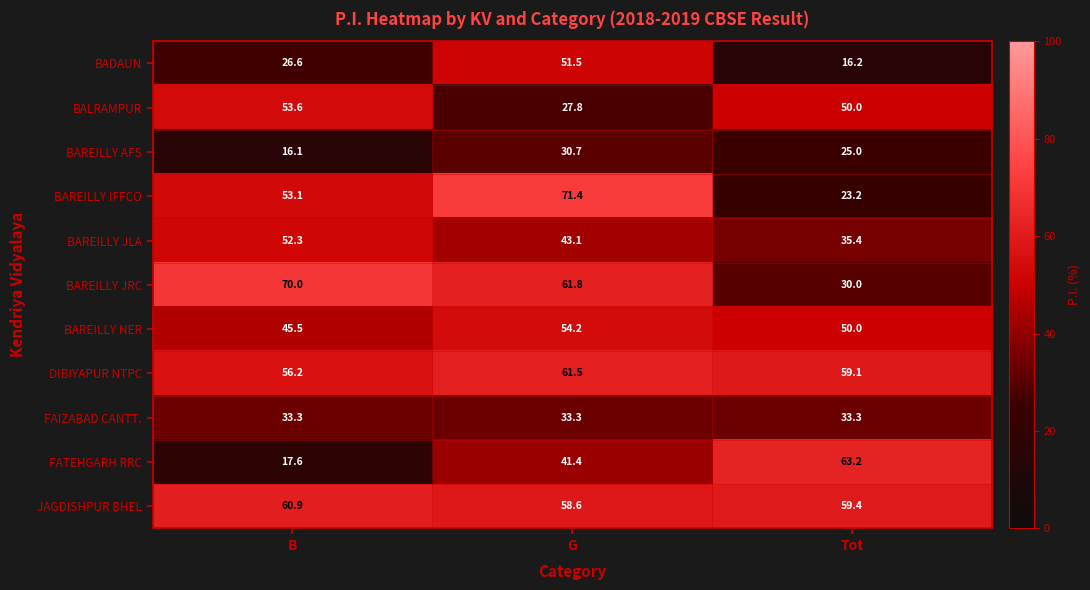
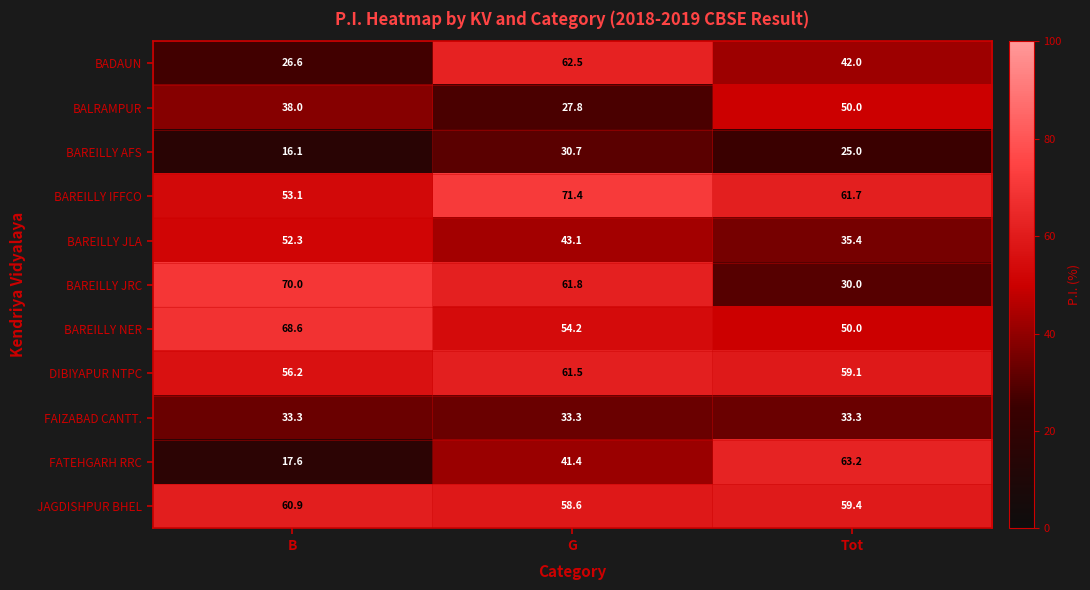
  {
    "BADAUN": {
      "B": 26.6,
-     "G": 51.5,
-     "Tot": 16.2
+     "G": 62.5,
+     "Tot": 42.0
    },
    "BALRAMPUR": {
-     "B": 53.6,
+     "B": 38.0,
      "G": 27.8,
      "Tot": 50.0
    },
    "BAREILLY AFS": {
      "B": 16.1,
      "G": 30.7,
      "Tot": 25.0
    },
    "BAREILLY IFFCO": {
      "B": 53.1,
      "G": 71.4,
-     "Tot": 23.2
+     "Tot": 61.7
    },
    "BAREILLY JLA": {
      "B": 52.3,
      "G": 43.1,
      "Tot": 35.4
    },
    "BAREILLY JRC": {
      "B": 70.0,
      "G": 61.8,
      "Tot": 30.0
    },
    "BAREILLY NER": {
-     "B": 45.5,
+     "B": 68.6,
      "G": 54.2,
      "Tot": 50.0
    },
    "DIBIYAPUR NTPC": {
      "B": 56.2,
      "G": 61.5,
      "Tot": 59.1
    },
    "FAIZABAD CANTT.": {
      "B": 33.3,
      "G": 33.3,
      "Tot": 33.3
    },
    "FATEHGARH RRC": {
      "B": 17.6,
      "G": 41.4,
      "Tot": 63.2
    },
    "JAGDISHPUR BHEL": {
      "B": 60.9,
      "G": 58.6,
      "Tot": 59.4
    }
  }
